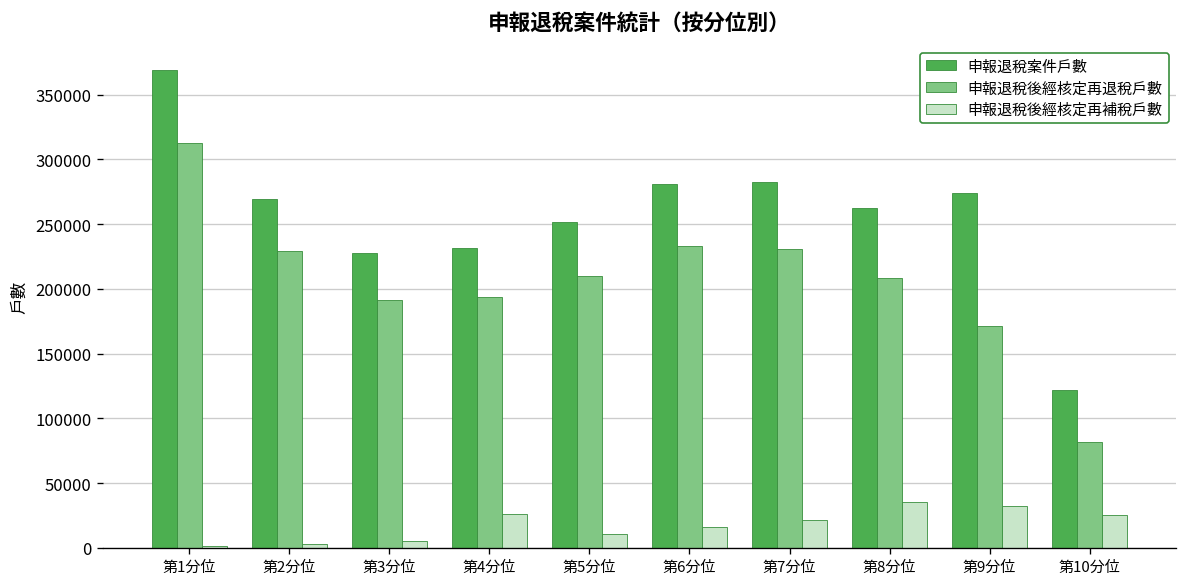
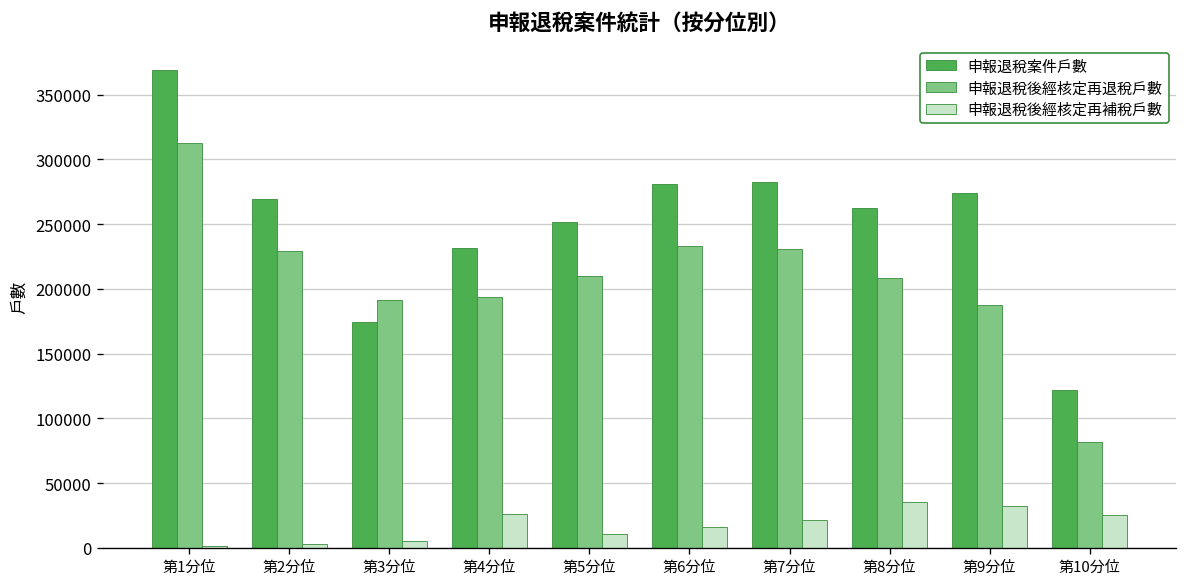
  {
    "申報退稅案件戶數": {
      "第1分位": 369000,
      "第2分位": 269000,
-     "第3分位": 228000,
+     "第3分位": 175000,
      "第4分位": 232000,
      "第5分位": 252000,
      "第6分位": 281000,
      "第7分位": 283000,
      "第8分位": 262000,
      "第9分位": 274000,
      "第10分位": 122000
    },
    "申報退稅後經核定再退稅戶數": {
      "第1分位": 312000,
      "第2分位": 229000,
      "第3分位": 191000,
      "第4分位": 193000,
      "第5分位": 210000,
      "第6分位": 233000,
      "第7分位": 231000,
      "第8分位": 208000,
-     "第9分位": 172000,
+     "第9分位": 187000,
      "第10分位": 82000
    },
    "申報退稅後經核定再補稅戶數": {
      "第2分位": 3000,
      "第3分位": 6000,
      "第4分位": 26000,
      "第5分位": 11000,
      "第6分位": 16000,
      "第7分位": 22000,
      "第8分位": 36000,
      "第9分位": 33000,
      "第10分位": 26000
    }
  }
